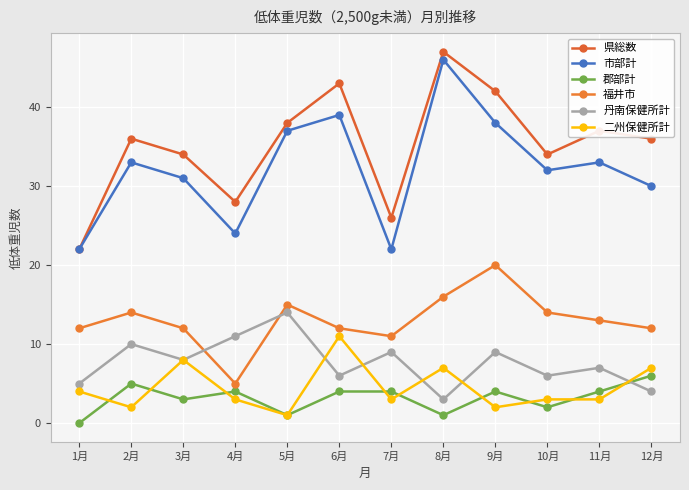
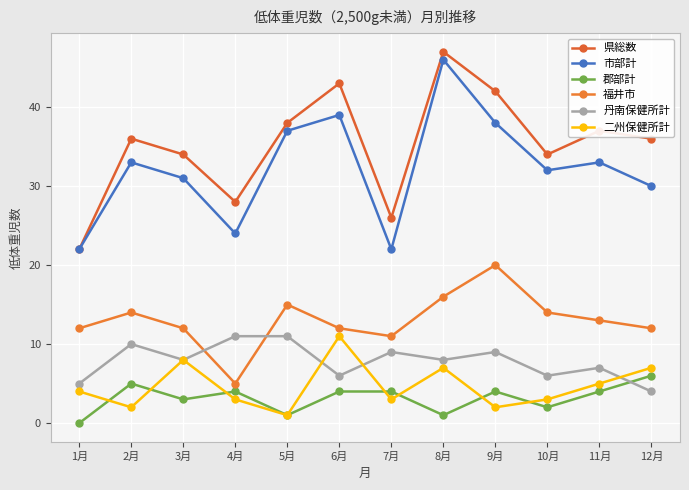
  {
    "市部計": {
      "2月": 33,
      "3月": 31,
      "4月": 24,
      "5月": 37,
      "6月": 39,
      "7月": 22,
      "8月": 46,
      "9月": 38,
      "10月": 32,
      "11月": 33,
      "12月": 30
    },
    "郡部計": {
      "1月": 0,
      "2月": 5,
      "3月": 3,
      "4月": 4,
      "6月": 4,
      "7月": 4,
      "8月": 1,
      "9月": 4,
      "10月": 2,
      "11月": 4,
      "12月": 6
    },
    "丹南保健所計": {
      "1月": 5,
      "2月": 10,
      "4月": 11,
-     "5月": 14,
+     "5月": 11,
      "6月": 6,
      "7月": 9,
-     "8月": 3,
+     "8月": 8,
      "9月": 9,
      "10月": 6,
      "11月": 7,
      "12月": 4
    },
    "二州保健所計": {
      "1月": 4,
      "2月": 2,
      "4月": 3,
      "6月": 11,
      "7月": 3,
      "8月": 7,
      "9月": 2,
      "10月": 3,
-     "11月": 3,
+     "11月": 5,
      "12月": 7
    }
  }
